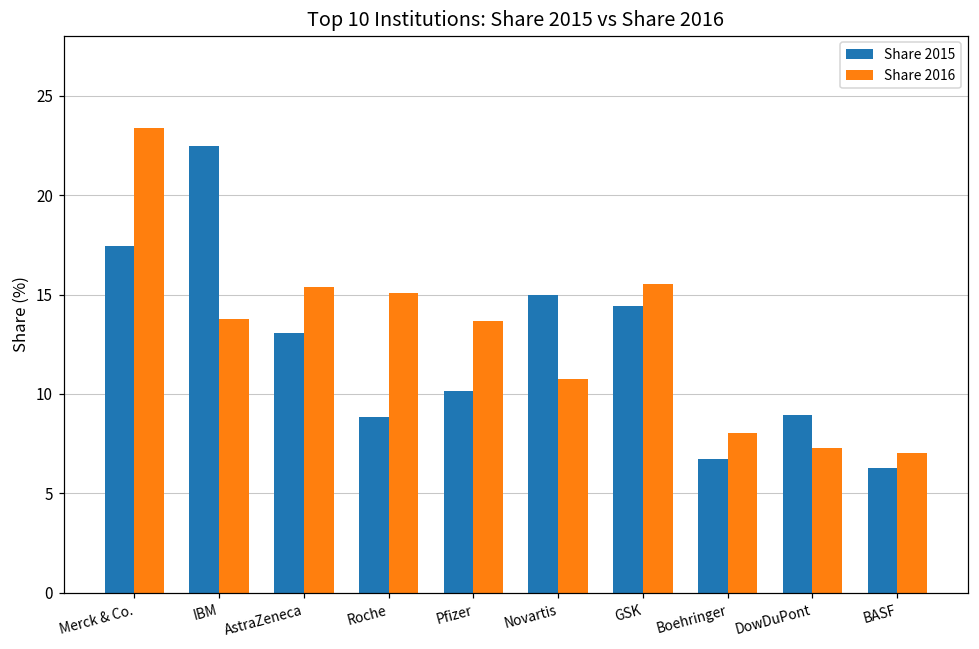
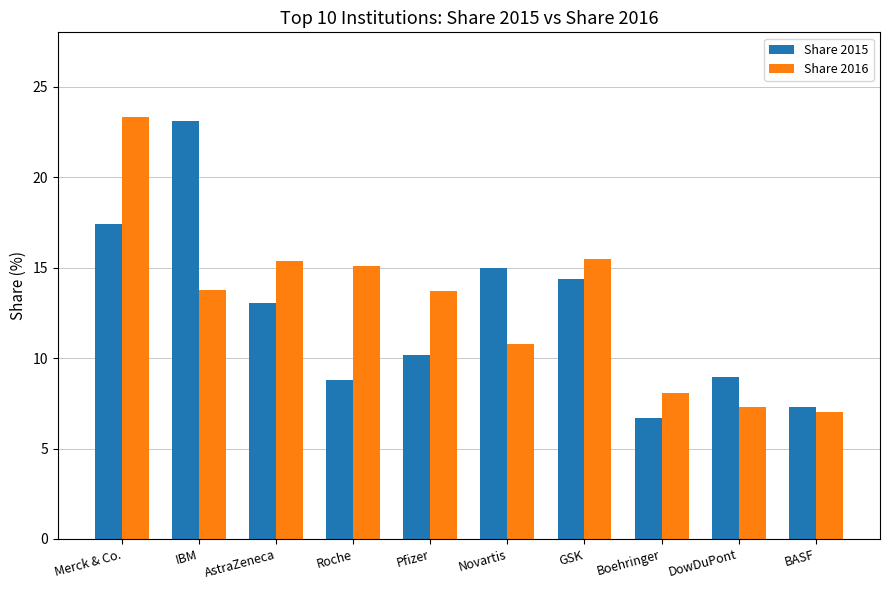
  {
    "Share 2015": {
      "Merck & Co.": 17.4,
-     "IBM": 22.5,
+     "IBM": 23.1,
      "AstraZeneca": 13.1,
      "Roche": 8.8,
      "Pfizer": 10.2,
      "Novartis": 15.0,
      "GSK": 14.4,
      "Boehringer": 6.7,
      "DowDuPont": 8.9,
-     "BASF": 6.3
+     "BASF": 7.3
    },
    "Share 2016": {
      "Merck & Co.": 23.4,
      "IBM": 13.8,
      "AstraZeneca": 15.4,
      "Roche": 15.1,
      "Pfizer": 13.7,
      "Novartis": 10.8,
      "GSK": 15.5,
      "Boehringer": 8.1,
      "DowDuPont": 7.3,
      "BASF": 7.0
    }
  }
